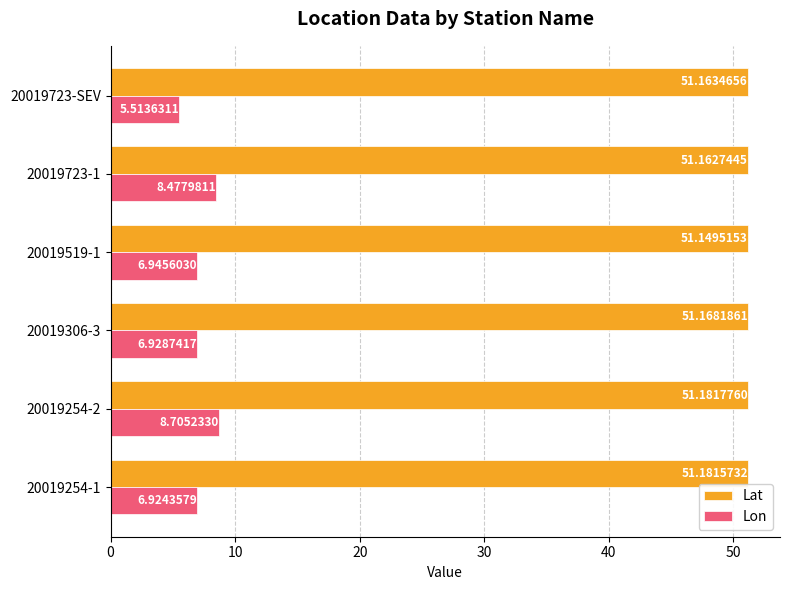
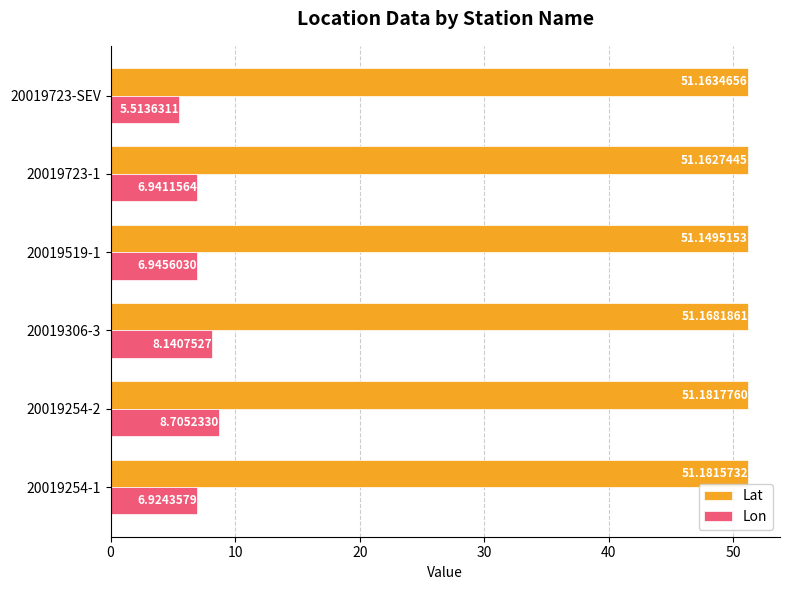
  {
    "Lat": {
      "20019723-SEV": 51.1634656,
      "20019723-1": 51.1627445,
      "20019519-1": 51.1495153,
      "20019306-3": 51.1681861,
      "20019254-2": 51.1817760,
      "20019254-1": 51.1815732
    },
    "Lon": {
      "20019723-SEV": 5.5136311,
-     "20019723-1": 8.4779811,
+     "20019723-1": 6.9411564,
      "20019519-1": 6.9456030,
-     "20019306-3": 6.9287417,
+     "20019306-3": 8.1407527,
      "20019254-2": 8.7052330,
      "20019254-1": 6.9243579
    }
  }
